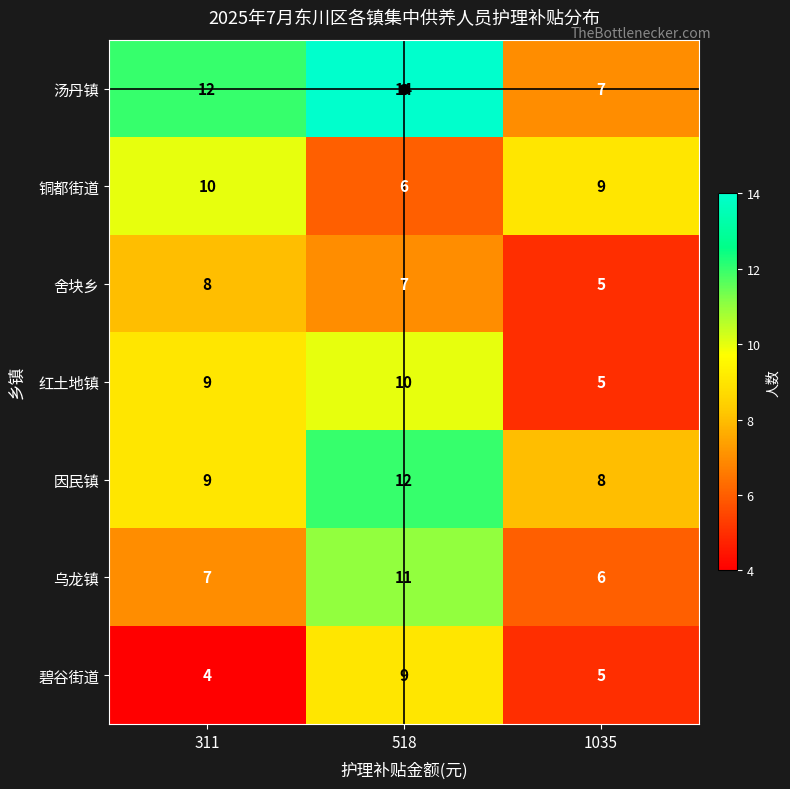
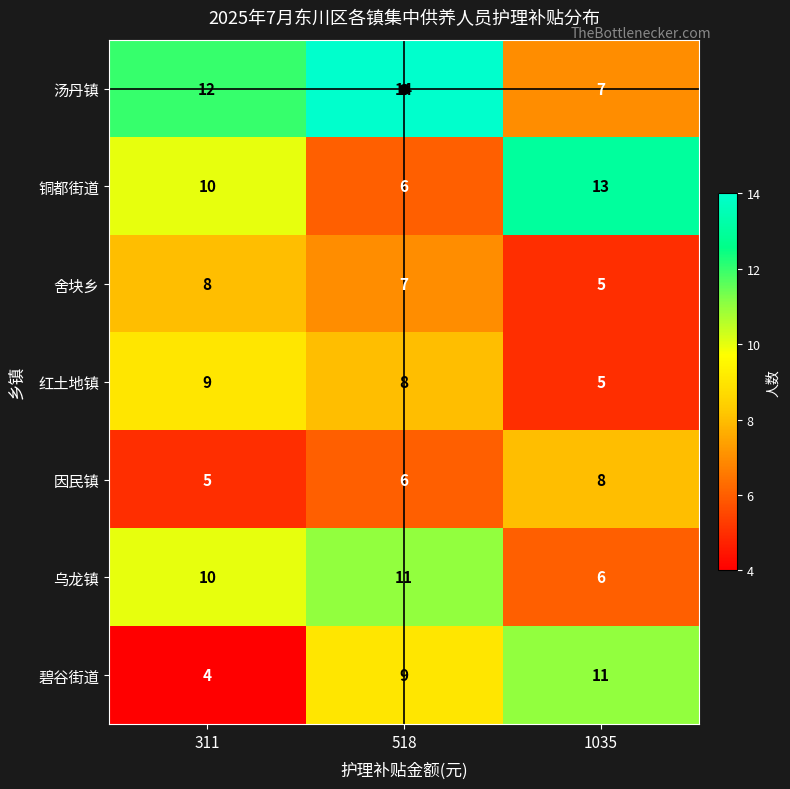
  {
    "汤丹镇": {
      "311": 12,
      "1035": 7
    },
    "铜都街道": {
      "311": 10,
      "518": 6,
-     "1035": 9
+     "1035": 13
    },
    "舍块乡": {
      "311": 8,
      "518": 7,
      "1035": 5
    },
    "红土地镇": {
      "311": 9,
-     "518": 10,
+     "518": 8,
      "1035": 5
    },
    "因民镇": {
-     "311": 9,
-     "518": 12,
+     "311": 5,
+     "518": 6,
      "1035": 8
    },
    "乌龙镇": {
-     "311": 7,
+     "311": 10,
      "518": 11,
      "1035": 6
    },
    "碧谷街道": {
      "311": 4,
      "518": 9,
-     "1035": 5
+     "1035": 11
    }
  }
